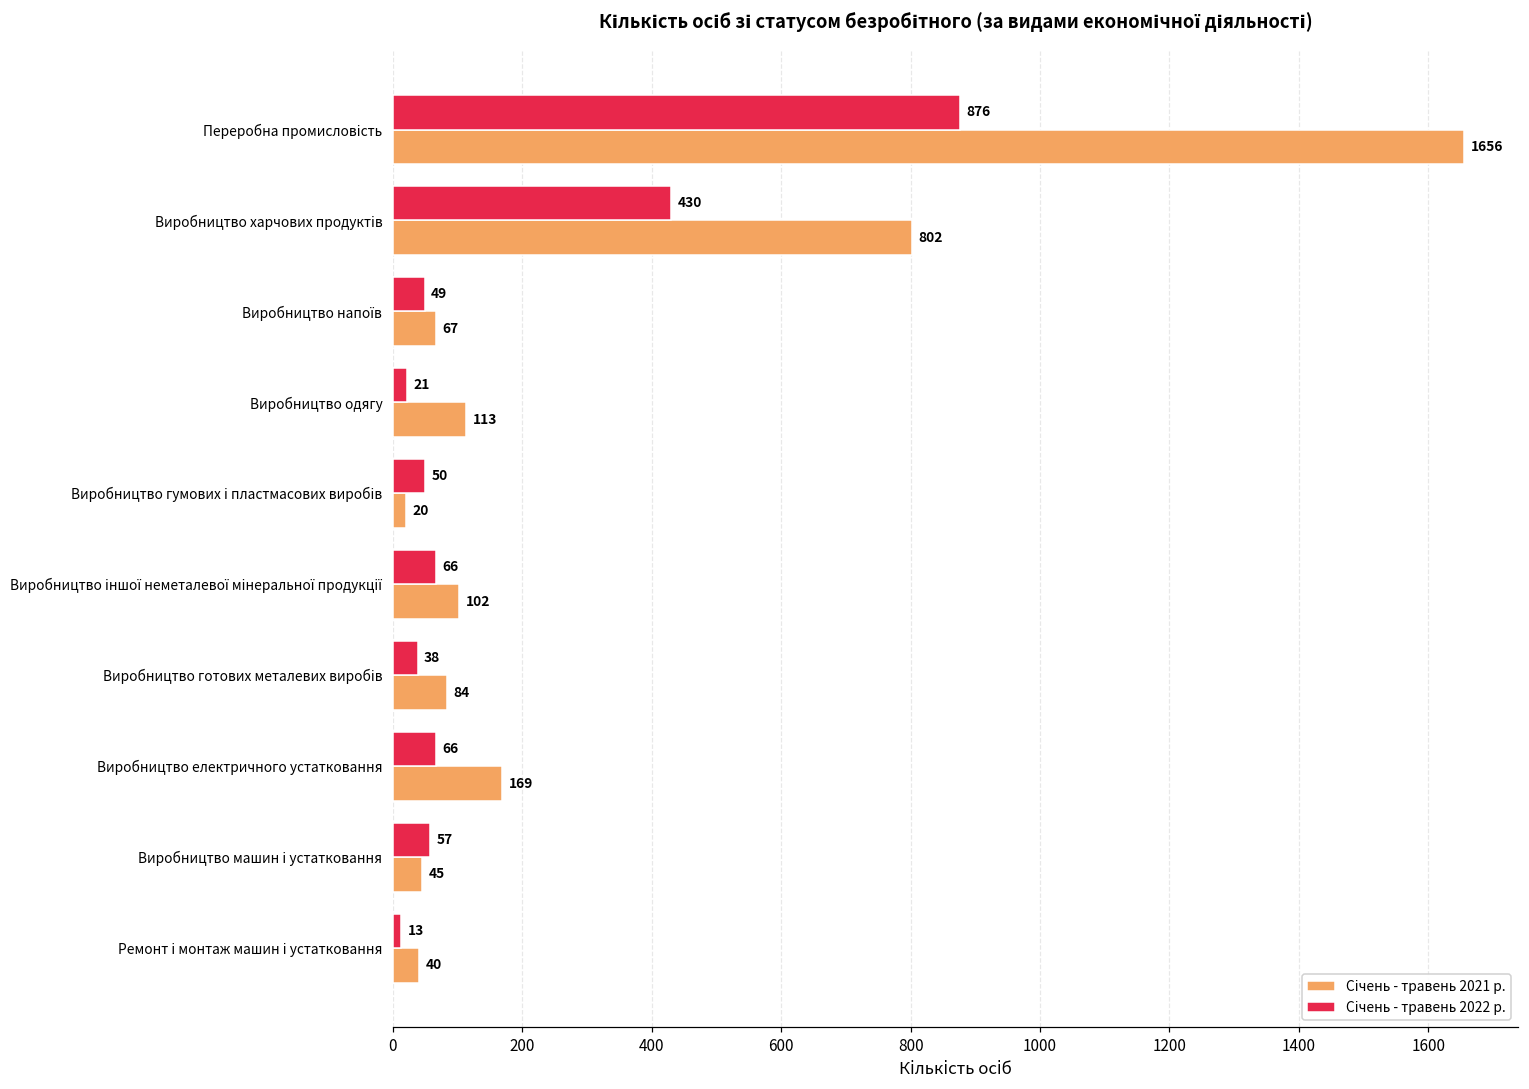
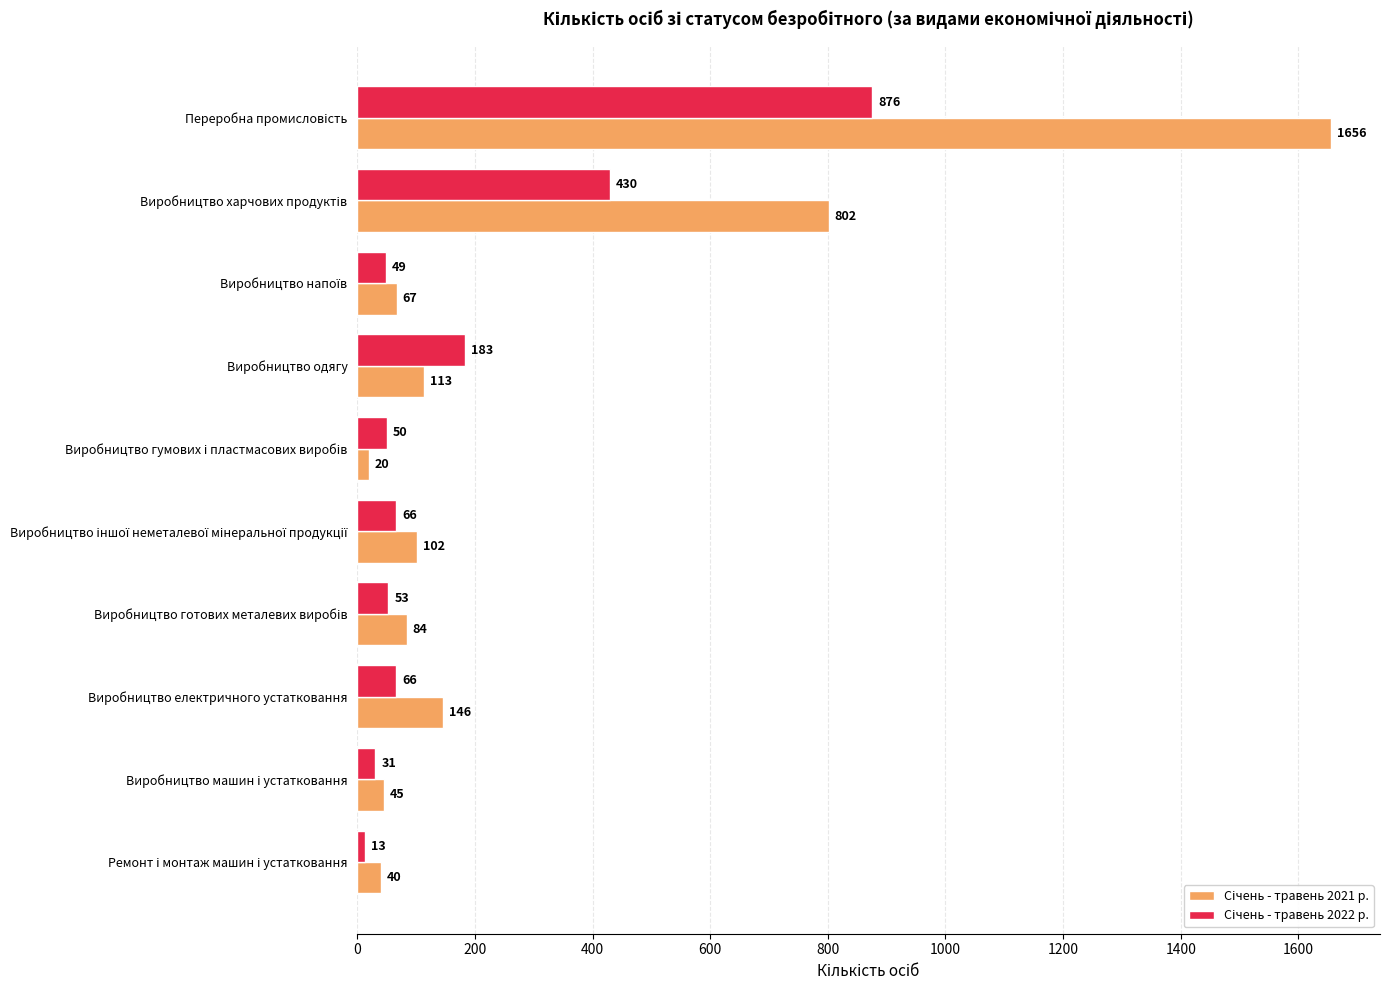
  {
    "Січень - травень 2021 р.": {
      "Переробна промисловість": 1656,
      "Виробництво харчових продуктів": 802,
      "Виробництво напоїв": 67,
      "Виробництво одягу": 113,
      "Виробництво гумових і пластмасових виробів": 20,
      "Виробництво іншої неметалевої мінеральної продукції": 102,
      "Виробництво готових металевих виробів": 84,
-     "Виробництво електричного устатковання": 169,
+     "Виробництво електричного устатковання": 146,
      "Виробництво машин і устатковання": 45,
      "Ремонт і монтаж машин і устатковання": 40
    },
    "Січень - травень 2022 р.": {
      "Переробна промисловість": 876,
      "Виробництво харчових продуктів": 430,
      "Виробництво напоїв": 49,
-     "Виробництво одягу": 21,
+     "Виробництво одягу": 183,
      "Виробництво гумових і пластмасових виробів": 50,
      "Виробництво іншої неметалевої мінеральної продукції": 66,
-     "Виробництво готових металевих виробів": 38,
+     "Виробництво готових металевих виробів": 53,
      "Виробництво електричного устатковання": 66,
-     "Виробництво машин і устатковання": 57,
+     "Виробництво машин і устатковання": 31,
      "Ремонт і монтаж машин і устатковання": 13
    }
  }
